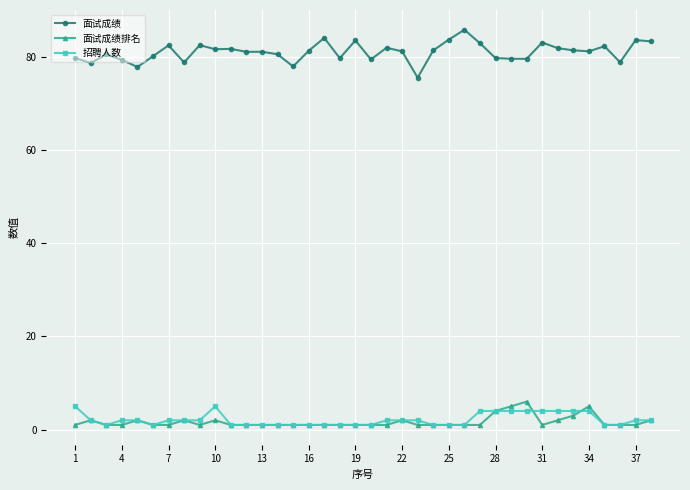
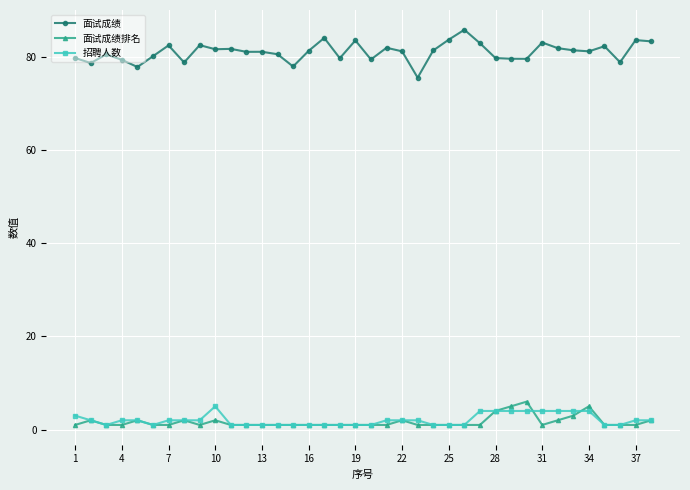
  {
    "招聘人数": {
-     "1": 5,
+     "1": 3,
      "4": 2,
      "7": 2,
      "10": 5,
      "31": 4,
      "34": 4,
      "37": 2
    }
  }
